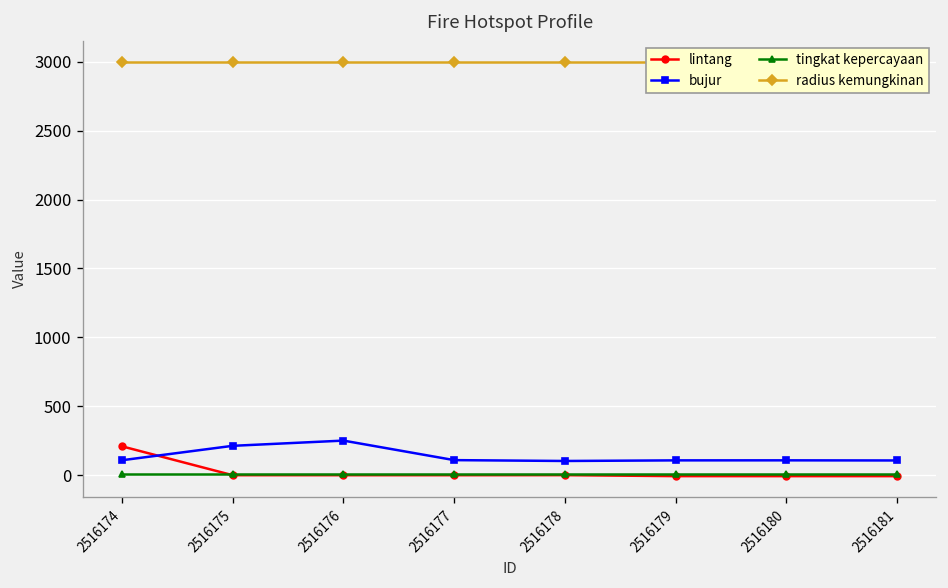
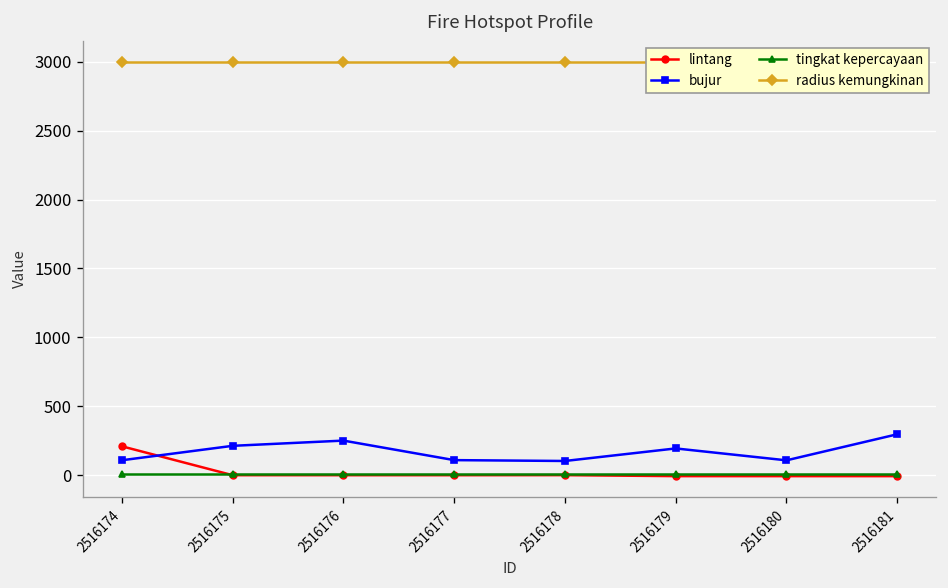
  {
    "lintang": {
      "2516174": 210
    },
    "bujur": {
      "2516174": 110,
      "2516175": 210,
      "2516176": 250,
      "2516177": 110,
      "2516178": 100,
-     "2516179": 110,
+     "2516179": 190,
      "2516180": 110,
-     "2516181": 110
+     "2516181": 300
    },
    "tingkat kepercayaan": {
      "2516174": 10
    },
    "radius kemungkinan": {
      "2516174": 3000,
      "2516175": 3000,
      "2516176": 3000,
      "2516177": 3000,
      "2516178": 3000
    }
  }
